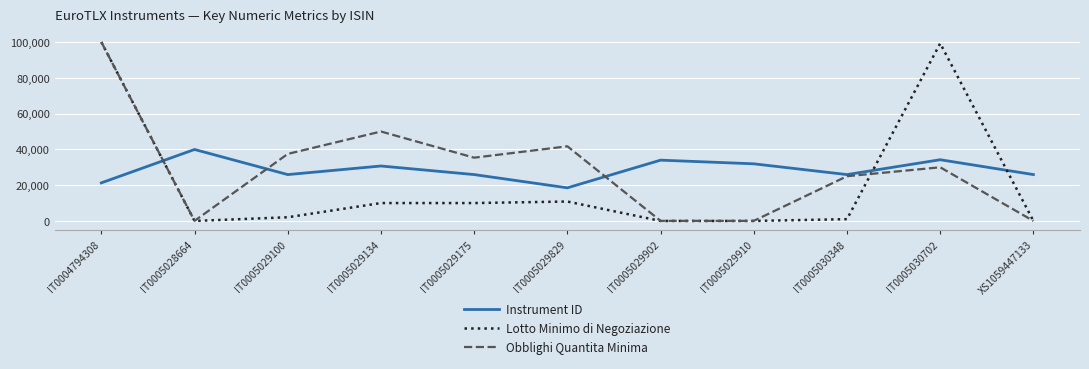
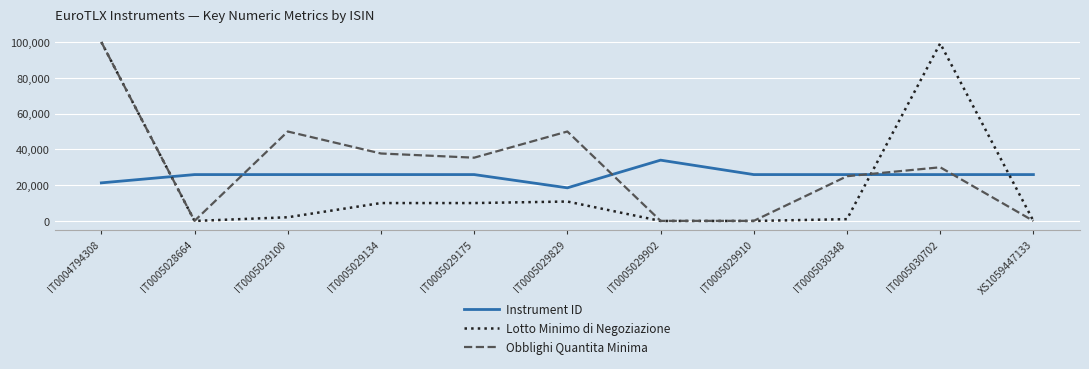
  {
    "Instrument ID": {
      "IT0004794308": "21,000",
-     "IT0005028664": "40,000",
+     "IT0005028664": "26,000",
      "IT0005029100": "26,000",
-     "IT0005029134": "31,000",
+     "IT0005029134": "26,000",
      "IT0005029175": "26,000",
      "IT0005029829": "19,000",
      "IT0005029902": "34,000",
-     "IT0005029910": "32,000",
-     "IT0005030702": "34,000",
+     "IT0005029910": "26,000",
+     "IT0005030702": "26,000",
      "XS1059447133": "26,000"
    },
    "Lotto Minimo di Negoziazione": {
      "IT0005029100": "2,000",
      "IT0005029134": "10,000",
      "IT0005029175": "10,000",
      "IT0005029829": "11,000",
      "IT0005030348": "1,000",
      "IT0005030702": "99,000"
    },
    "Obblighi Quantita Minima": {
-     "IT0005029100": "37,000",
-     "IT0005029134": "50,000",
+     "IT0005029100": "50,000",
+     "IT0005029134": "38,000",
      "IT0005029175": "35,000",
-     "IT0005029829": "42,000",
+     "IT0005029829": "50,000",
      "IT0005030702": "30,000"
    }
  }
